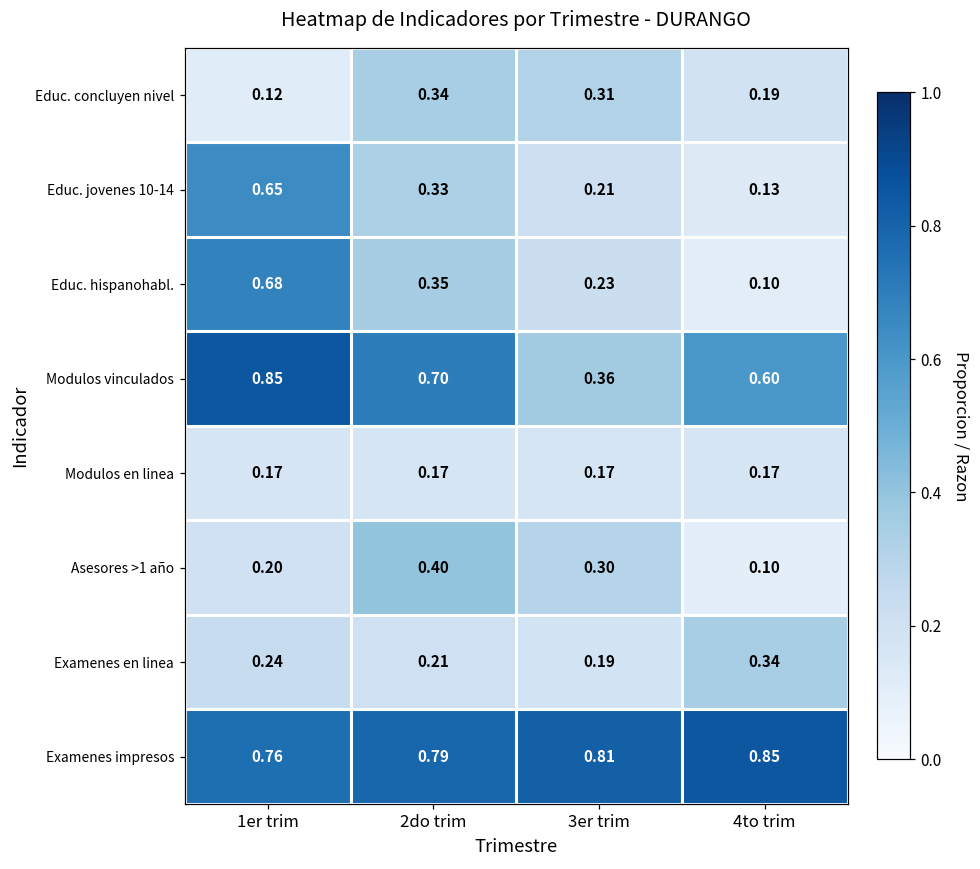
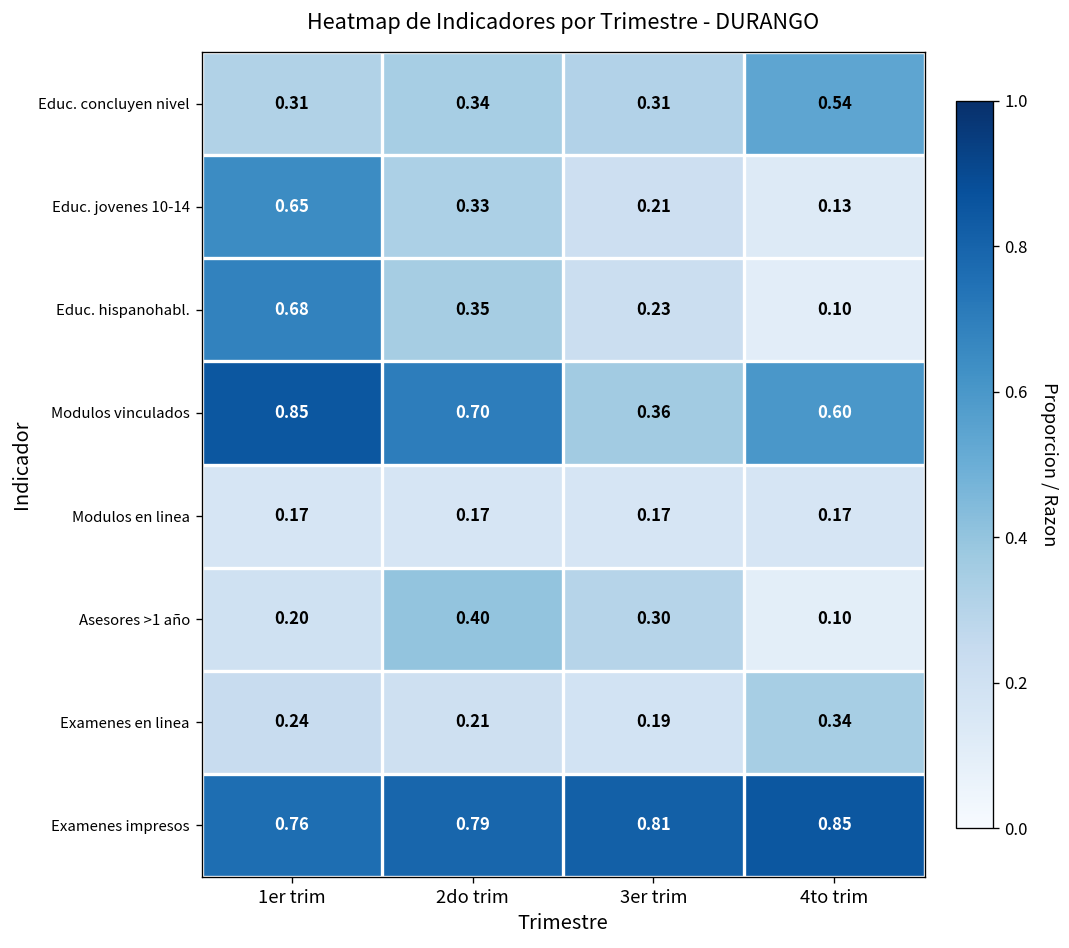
  {
    "Educ. concluyen nivel": {
-     "1er trim": 0.12,
+     "1er trim": 0.31,
      "2do trim": 0.34,
      "3er trim": 0.31,
-     "4to trim": 0.19
+     "4to trim": 0.54
    },
    "Educ. jovenes 10-14": {
      "1er trim": 0.65,
      "2do trim": 0.33,
      "3er trim": 0.21,
      "4to trim": 0.13
    },
    "Educ. hispanohabl.": {
      "1er trim": 0.68,
      "2do trim": 0.35,
      "3er trim": 0.23,
      "4to trim": 0.10
    },
    "Modulos vinculados": {
      "1er trim": 0.85,
      "2do trim": 0.70,
      "3er trim": 0.36,
      "4to trim": 0.60
    },
    "Modulos en linea": {
      "1er trim": 0.17,
      "2do trim": 0.17,
      "3er trim": 0.17,
      "4to trim": 0.17
    },
    "Asesores >1 año": {
      "1er trim": 0.20,
      "2do trim": 0.40,
      "3er trim": 0.30,
      "4to trim": 0.10
    },
    "Examenes en linea": {
      "1er trim": 0.24,
      "2do trim": 0.21,
      "3er trim": 0.19,
      "4to trim": 0.34
    },
    "Examenes impresos": {
      "1er trim": 0.76,
      "2do trim": 0.79,
      "3er trim": 0.81,
      "4to trim": 0.85
    }
  }
